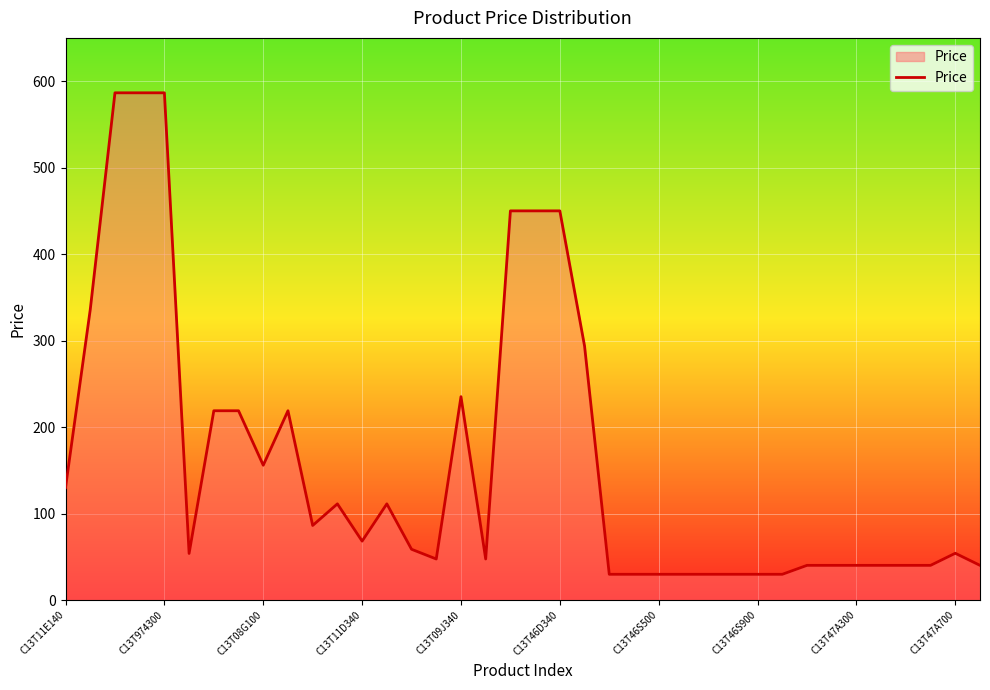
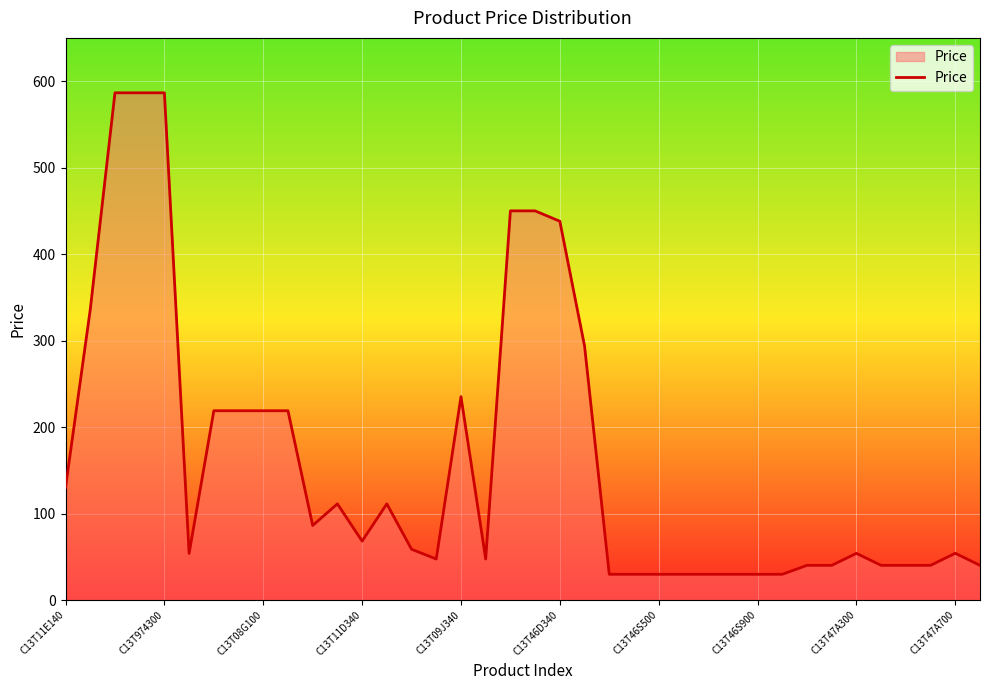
  {
    "C13T11E140": 130,
    "C13T974300": 590,
-   "C13T08G100": 160,
+   "C13T08G100": 220,
    "C13T11D340": 70,
    "C13T09J340": 240,
-   "C13T46D340": 450,
+   "C13T46D340": 440,
    "C13T46S500": 30,
    "C13T46S900": 30,
-   "C13T47A300": 40,
+   "C13T47A300": 50,
    "C13T47A700": 50
  }
